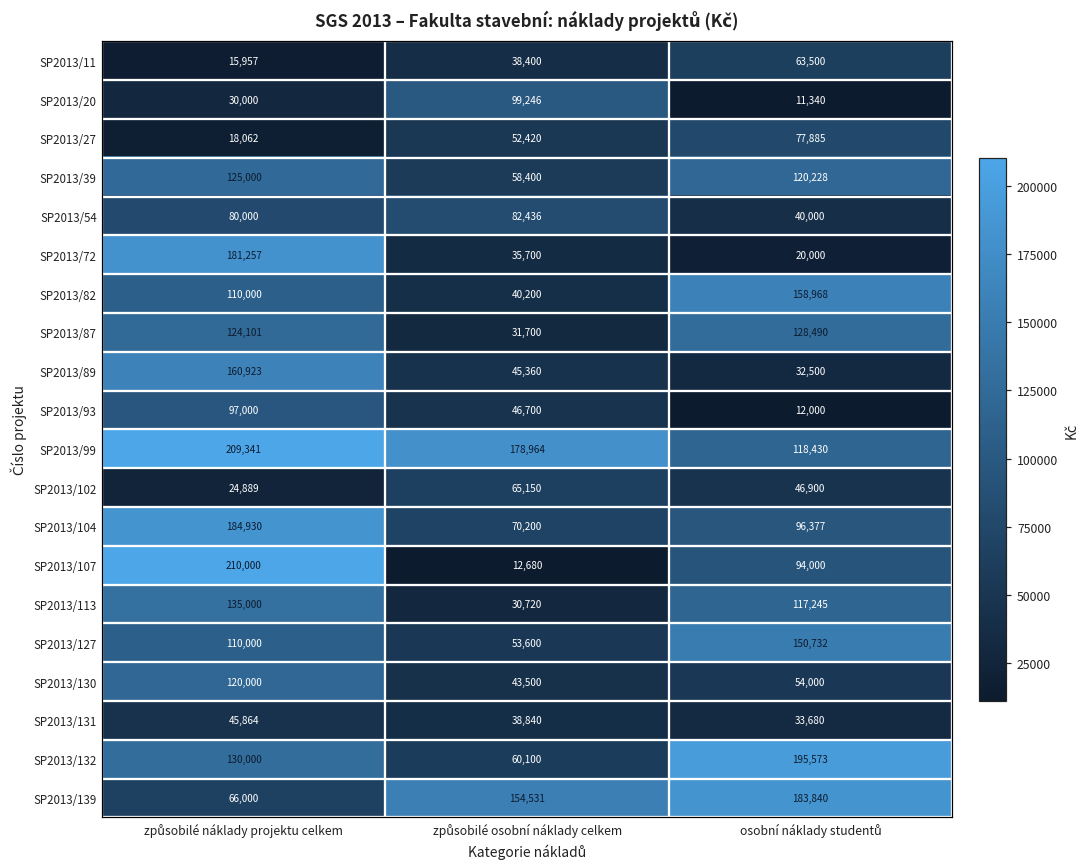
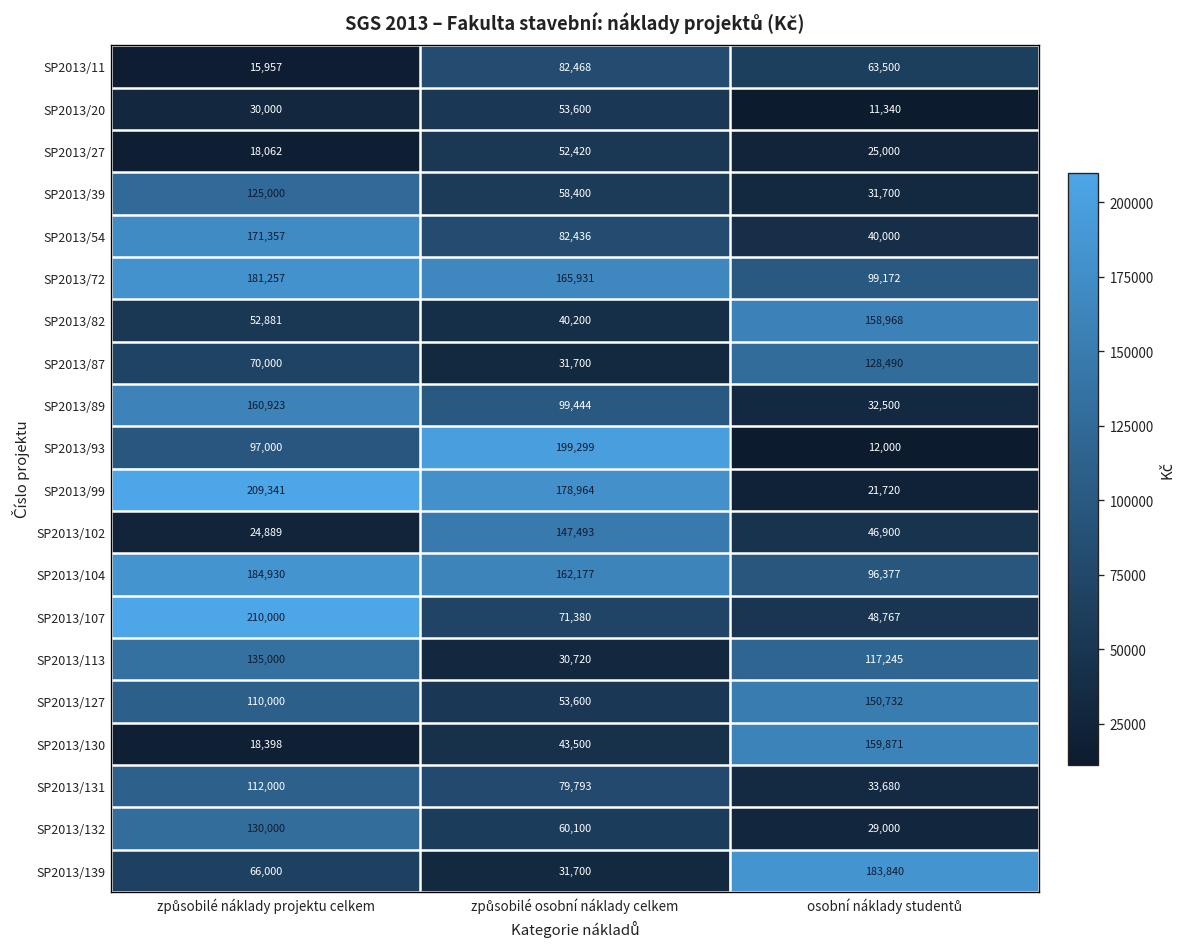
  {
    "SP2013/11": {
      "způsobilé náklady projektu celkem": "15,957",
-     "způsobilé osobní náklady celkem": "38,400",
+     "způsobilé osobní náklady celkem": "82,468",
      "osobní náklady studentů": "63,500"
    },
    "SP2013/20": {
      "způsobilé náklady projektu celkem": "30,000",
-     "způsobilé osobní náklady celkem": "99,246",
+     "způsobilé osobní náklady celkem": "53,600",
      "osobní náklady studentů": "11,340"
    },
    "SP2013/27": {
      "způsobilé náklady projektu celkem": "18,062",
      "způsobilé osobní náklady celkem": "52,420",
-     "osobní náklady studentů": "77,885"
+     "osobní náklady studentů": "25,000"
    },
    "SP2013/39": {
      "způsobilé náklady projektu celkem": "125,000",
      "způsobilé osobní náklady celkem": "58,400",
-     "osobní náklady studentů": "120,228"
+     "osobní náklady studentů": "31,700"
    },
    "SP2013/54": {
-     "způsobilé náklady projektu celkem": "80,000",
+     "způsobilé náklady projektu celkem": "171,357",
      "způsobilé osobní náklady celkem": "82,436",
      "osobní náklady studentů": "40,000"
    },
    "SP2013/72": {
      "způsobilé náklady projektu celkem": "181,257",
-     "způsobilé osobní náklady celkem": "35,700",
-     "osobní náklady studentů": "20,000"
+     "způsobilé osobní náklady celkem": "165,931",
+     "osobní náklady studentů": "99,172"
    },
    "SP2013/82": {
-     "způsobilé náklady projektu celkem": "110,000",
+     "způsobilé náklady projektu celkem": "52,881",
      "způsobilé osobní náklady celkem": "40,200",
      "osobní náklady studentů": "158,968"
    },
    "SP2013/87": {
-     "způsobilé náklady projektu celkem": "124,101",
+     "způsobilé náklady projektu celkem": "70,000",
      "způsobilé osobní náklady celkem": "31,700",
      "osobní náklady studentů": "128,490"
    },
    "SP2013/89": {
      "způsobilé náklady projektu celkem": "160,923",
-     "způsobilé osobní náklady celkem": "45,360",
+     "způsobilé osobní náklady celkem": "99,444",
      "osobní náklady studentů": "32,500"
    },
    "SP2013/93": {
      "způsobilé náklady projektu celkem": "97,000",
-     "způsobilé osobní náklady celkem": "46,700",
+     "způsobilé osobní náklady celkem": "199,299",
      "osobní náklady studentů": "12,000"
    },
    "SP2013/99": {
      "způsobilé náklady projektu celkem": "209,341",
      "způsobilé osobní náklady celkem": "178,964",
-     "osobní náklady studentů": "118,430"
+     "osobní náklady studentů": "21,720"
    },
    "SP2013/102": {
      "způsobilé náklady projektu celkem": "24,889",
-     "způsobilé osobní náklady celkem": "65,150",
+     "způsobilé osobní náklady celkem": "147,493",
      "osobní náklady studentů": "46,900"
    },
    "SP2013/104": {
      "způsobilé náklady projektu celkem": "184,930",
-     "způsobilé osobní náklady celkem": "70,200",
+     "způsobilé osobní náklady celkem": "162,177",
      "osobní náklady studentů": "96,377"
    },
    "SP2013/107": {
      "způsobilé náklady projektu celkem": "210,000",
-     "způsobilé osobní náklady celkem": "12,680",
-     "osobní náklady studentů": "94,000"
+     "způsobilé osobní náklady celkem": "71,380",
+     "osobní náklady studentů": "48,767"
    },
    "SP2013/113": {
      "způsobilé náklady projektu celkem": "135,000",
      "způsobilé osobní náklady celkem": "30,720",
      "osobní náklady studentů": "117,245"
    },
    "SP2013/127": {
      "způsobilé náklady projektu celkem": "110,000",
      "způsobilé osobní náklady celkem": "53,600",
      "osobní náklady studentů": "150,732"
    },
    "SP2013/130": {
-     "způsobilé náklady projektu celkem": "120,000",
+     "způsobilé náklady projektu celkem": "18,398",
      "způsobilé osobní náklady celkem": "43,500",
-     "osobní náklady studentů": "54,000"
+     "osobní náklady studentů": "159,871"
    },
    "SP2013/131": {
-     "způsobilé náklady projektu celkem": "45,864",
-     "způsobilé osobní náklady celkem": "38,840",
+     "způsobilé náklady projektu celkem": "112,000",
+     "způsobilé osobní náklady celkem": "79,793",
      "osobní náklady studentů": "33,680"
    },
    "SP2013/132": {
      "způsobilé náklady projektu celkem": "130,000",
      "způsobilé osobní náklady celkem": "60,100",
-     "osobní náklady studentů": "195,573"
+     "osobní náklady studentů": "29,000"
    },
    "SP2013/139": {
      "způsobilé náklady projektu celkem": "66,000",
-     "způsobilé osobní náklady celkem": "154,531",
+     "způsobilé osobní náklady celkem": "31,700",
      "osobní náklady studentů": "183,840"
    }
  }
